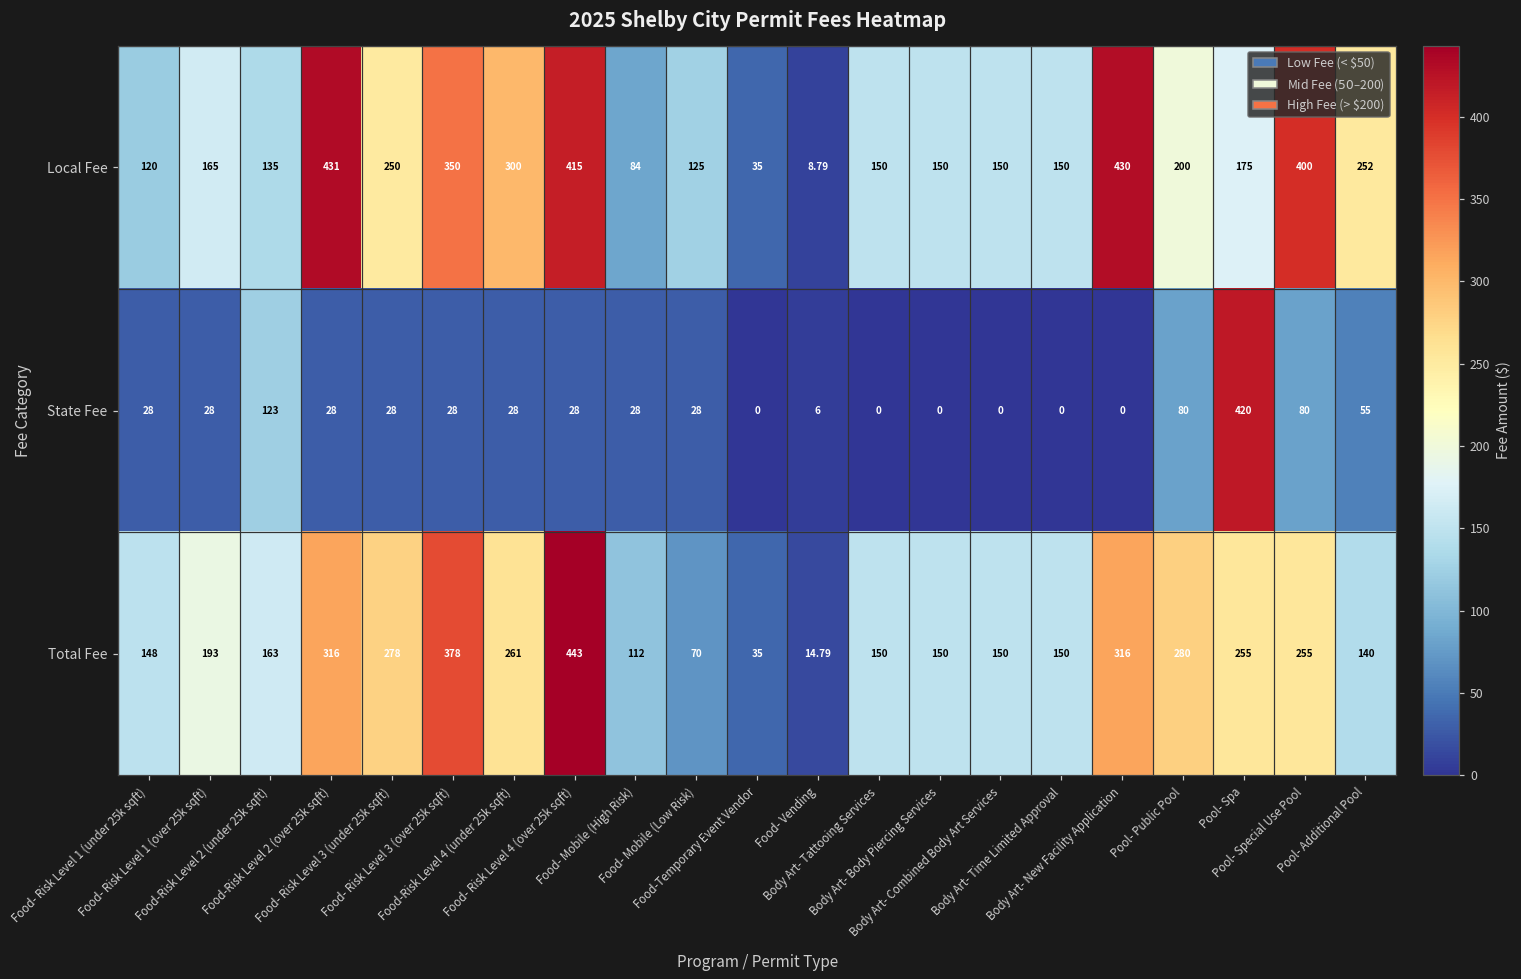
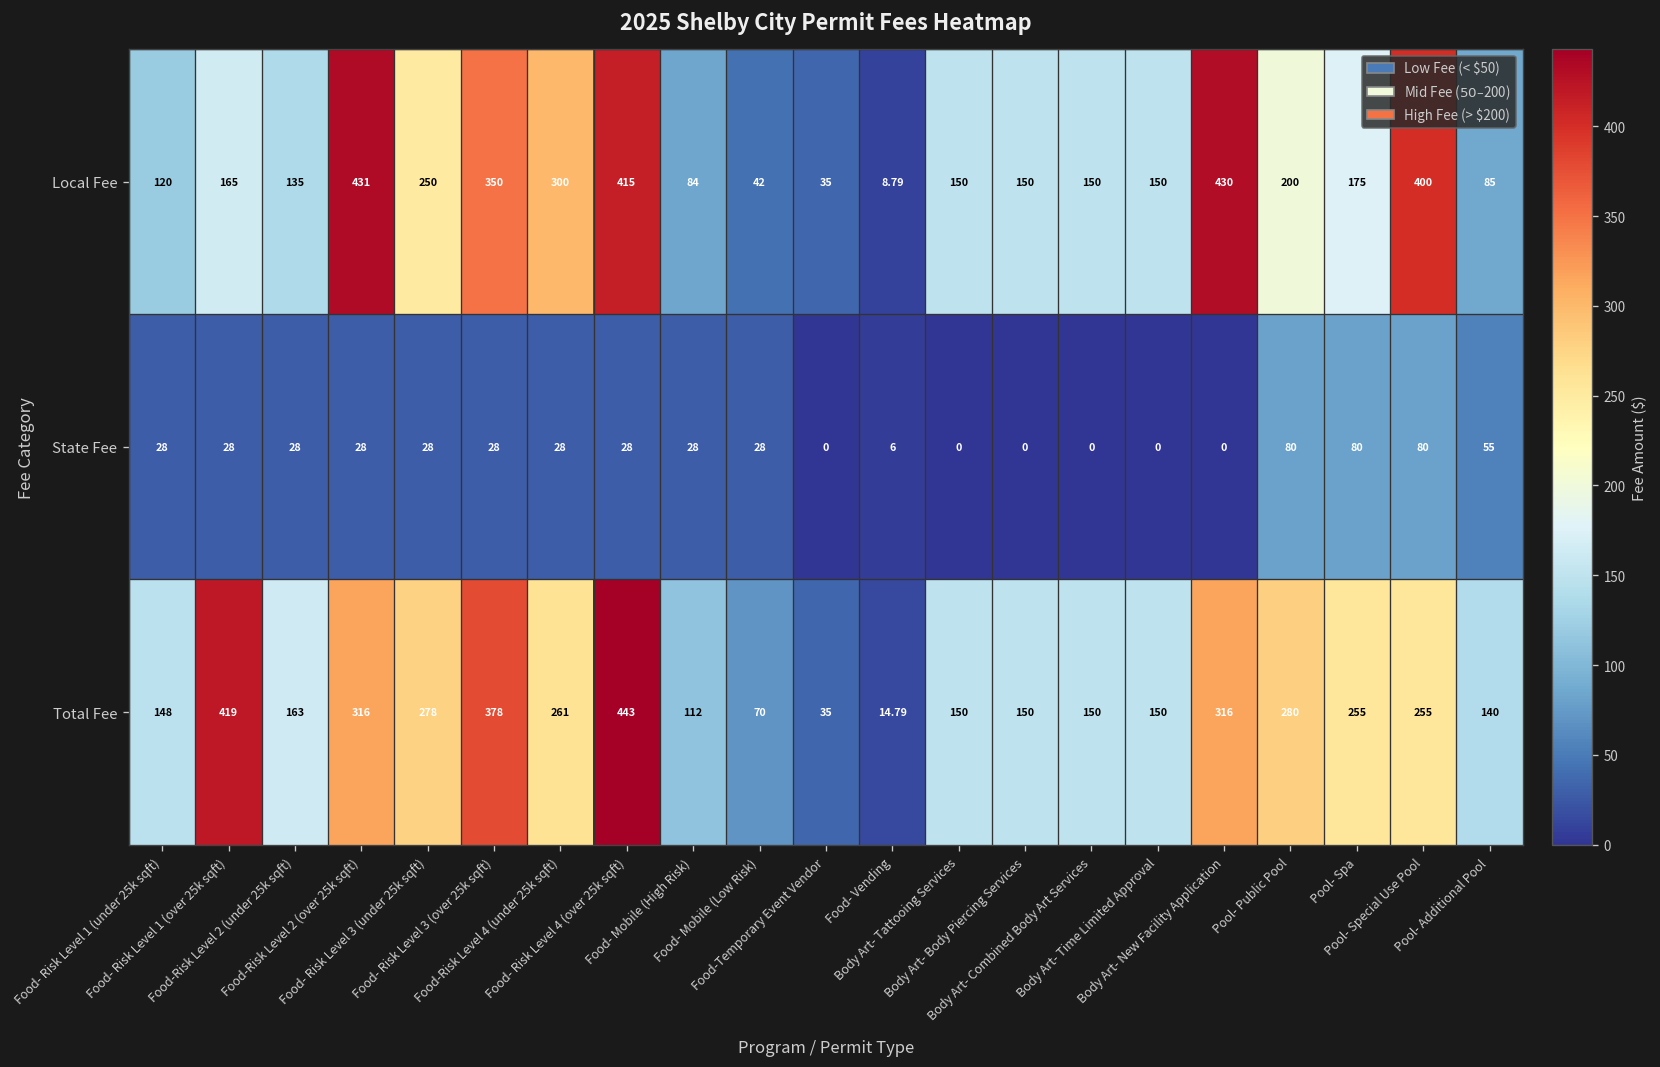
  {
    "Local Fee": {
      "Food- Risk Level 1 (under 25k sqft)": 120,
      "Food- Risk Level 1 (over 25k sqft)": 165,
      "Food-Risk Level 2 (under 25k sqft)": 135,
      "Food-Risk Level 2 (over 25k sqft)": 431,
      "Food- Risk Level 3 (under 25k sqft)": 250,
      "Food- Risk Level 3 (over 25k sqft)": 350,
      "Food-Risk Level 4 (under 25k sqft)": 300,
      "Food- Risk Level 4 (over 25k sqft)": 415,
      "Food- Mobile (High Risk)": 84,
-     "Food- Mobile (Low Risk)": 125,
+     "Food- Mobile (Low Risk)": 42,
      "Food-Temporary Event Vendor": 35,
      "Food- Vending": 8.79,
      "Body Art- Tattooing Services": 150,
      "Body Art- Body Piercing Services": 150,
      "Body Art- Combined Body Art Services": 150,
      "Body Art- Time Limited Approval": 150,
      "Body Art- New Facility Application": 430,
      "Pool- Public Pool": 200,
      "Pool- Spa": 175,
      "Pool- Special Use Pool": 400,
-     "Pool- Additional Pool": 252
+     "Pool- Additional Pool": 85
    },
    "State Fee": {
      "Food- Risk Level 1 (under 25k sqft)": 28,
      "Food- Risk Level 1 (over 25k sqft)": 28,
-     "Food-Risk Level 2 (under 25k sqft)": 123,
+     "Food-Risk Level 2 (under 25k sqft)": 28,
      "Food-Risk Level 2 (over 25k sqft)": 28,
      "Food- Risk Level 3 (under 25k sqft)": 28,
      "Food- Risk Level 3 (over 25k sqft)": 28,
      "Food-Risk Level 4 (under 25k sqft)": 28,
      "Food- Risk Level 4 (over 25k sqft)": 28,
      "Food- Mobile (High Risk)": 28,
      "Food- Mobile (Low Risk)": 28,
      "Food-Temporary Event Vendor": 0,
      "Food- Vending": 6,
      "Body Art- Tattooing Services": 0,
      "Body Art- Body Piercing Services": 0,
      "Body Art- Combined Body Art Services": 0,
      "Body Art- Time Limited Approval": 0,
      "Body Art- New Facility Application": 0,
      "Pool- Public Pool": 80,
-     "Pool- Spa": 420,
+     "Pool- Spa": 80,
      "Pool- Special Use Pool": 80,
      "Pool- Additional Pool": 55
    },
    "Total Fee": {
      "Food- Risk Level 1 (under 25k sqft)": 148,
-     "Food- Risk Level 1 (over 25k sqft)": 193,
+     "Food- Risk Level 1 (over 25k sqft)": 419,
      "Food-Risk Level 2 (under 25k sqft)": 163,
      "Food-Risk Level 2 (over 25k sqft)": 316,
      "Food- Risk Level 3 (under 25k sqft)": 278,
      "Food- Risk Level 3 (over 25k sqft)": 378,
      "Food-Risk Level 4 (under 25k sqft)": 261,
      "Food- Risk Level 4 (over 25k sqft)": 443,
      "Food- Mobile (High Risk)": 112,
      "Food- Mobile (Low Risk)": 70,
      "Food-Temporary Event Vendor": 35,
      "Food- Vending": 14.79,
      "Body Art- Tattooing Services": 150,
      "Body Art- Body Piercing Services": 150,
      "Body Art- Combined Body Art Services": 150,
      "Body Art- Time Limited Approval": 150,
      "Body Art- New Facility Application": 316,
      "Pool- Public Pool": 280,
      "Pool- Spa": 255,
      "Pool- Special Use Pool": 255,
      "Pool- Additional Pool": 140
    }
  }
